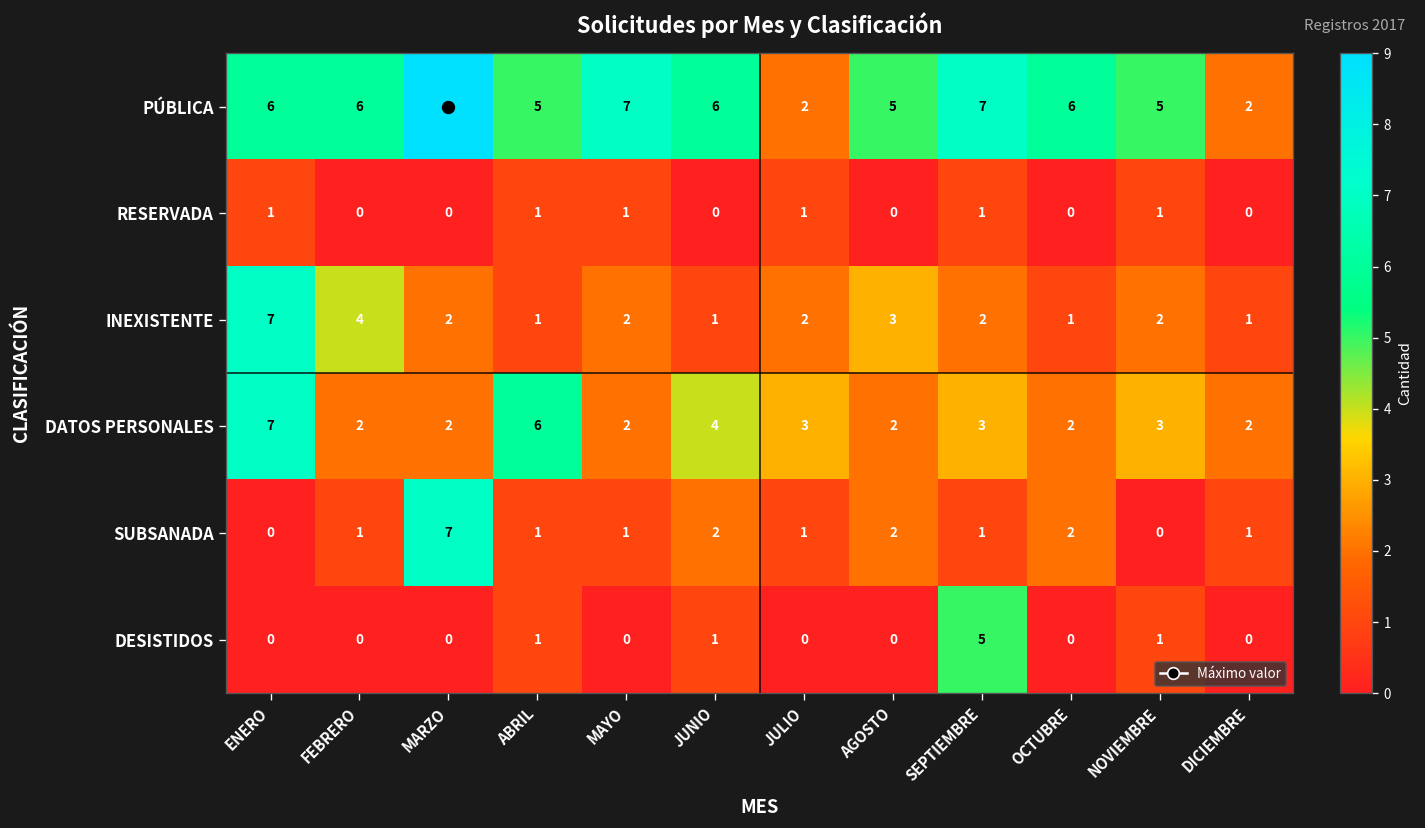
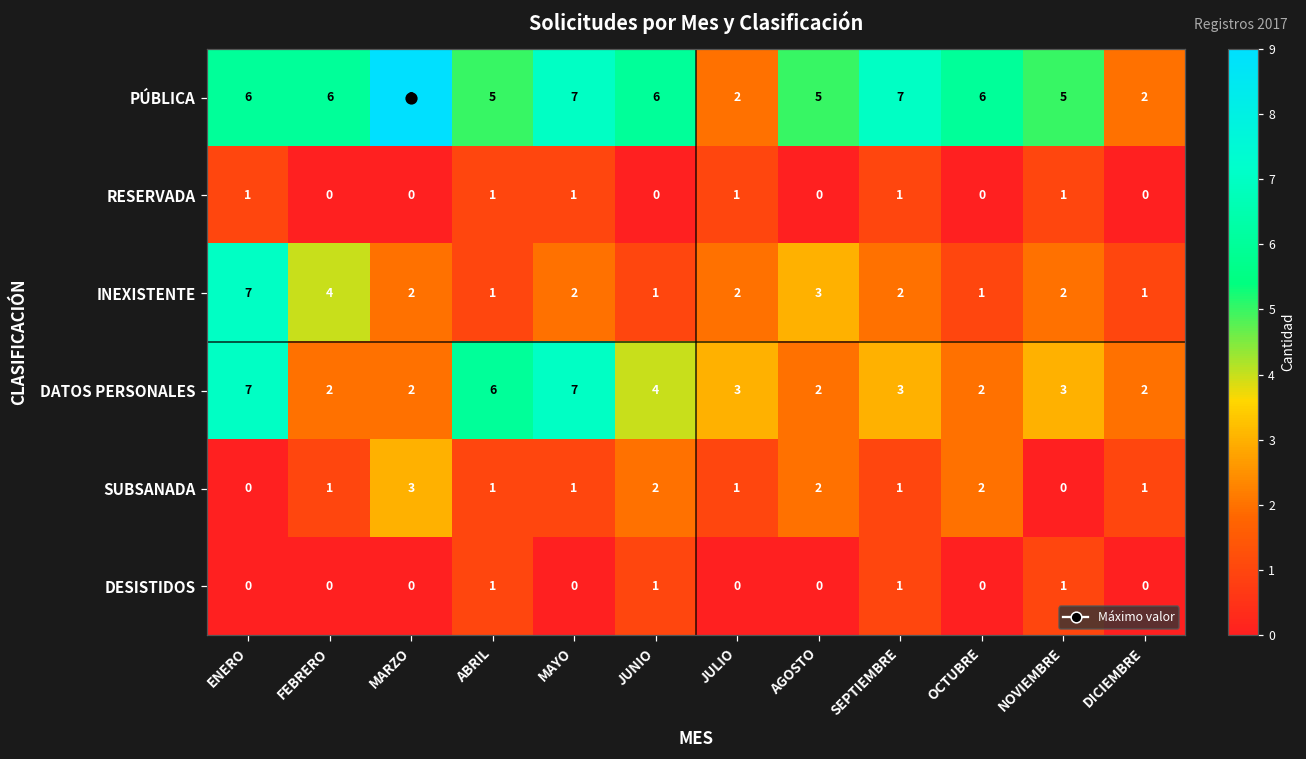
  {
    "PÚBLICA": {
      "ENERO": 6,
      "FEBRERO": 6,
      "ABRIL": 5,
      "MAYO": 7,
      "JUNIO": 6,
      "JULIO": 2,
      "AGOSTO": 5,
      "SEPTIEMBRE": 7,
      "OCTUBRE": 6,
      "NOVIEMBRE": 5,
      "DICIEMBRE": 2
    },
    "RESERVADA": {
      "ENERO": 1,
      "FEBRERO": 0,
      "MARZO": 0,
      "ABRIL": 1,
      "MAYO": 1,
      "JUNIO": 0,
      "JULIO": 1,
      "AGOSTO": 0,
      "SEPTIEMBRE": 1,
      "OCTUBRE": 0,
      "NOVIEMBRE": 1,
      "DICIEMBRE": 0
    },
    "INEXISTENTE": {
      "ENERO": 7,
      "FEBRERO": 4,
      "MARZO": 2,
      "ABRIL": 1,
      "MAYO": 2,
      "JUNIO": 1,
      "JULIO": 2,
      "AGOSTO": 3,
      "SEPTIEMBRE": 2,
      "OCTUBRE": 1,
      "NOVIEMBRE": 2,
      "DICIEMBRE": 1
    },
    "DATOS PERSONALES": {
      "ENERO": 7,
      "FEBRERO": 2,
      "MARZO": 2,
      "ABRIL": 6,
-     "MAYO": 2,
+     "MAYO": 7,
      "JUNIO": 4,
      "JULIO": 3,
      "AGOSTO": 2,
      "SEPTIEMBRE": 3,
      "OCTUBRE": 2,
      "NOVIEMBRE": 3,
      "DICIEMBRE": 2
    },
    "SUBSANADA": {
      "ENERO": 0,
      "FEBRERO": 1,
-     "MARZO": 7,
+     "MARZO": 3,
      "ABRIL": 1,
      "MAYO": 1,
      "JUNIO": 2,
      "JULIO": 1,
      "AGOSTO": 2,
      "SEPTIEMBRE": 1,
      "OCTUBRE": 2,
      "NOVIEMBRE": 0,
      "DICIEMBRE": 1
    },
    "DESISTIDOS": {
      "ENERO": 0,
      "FEBRERO": 0,
      "MARZO": 0,
      "ABRIL": 1,
      "MAYO": 0,
      "JUNIO": 1,
      "JULIO": 0,
      "AGOSTO": 0,
-     "SEPTIEMBRE": 5,
+     "SEPTIEMBRE": 1,
      "OCTUBRE": 0,
      "NOVIEMBRE": 1,
      "DICIEMBRE": 0
    }
  }
